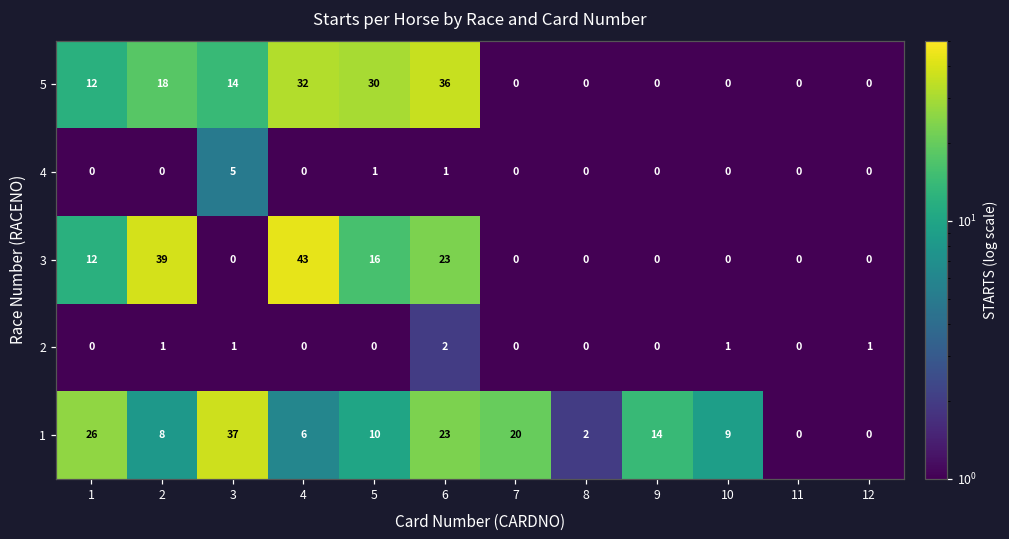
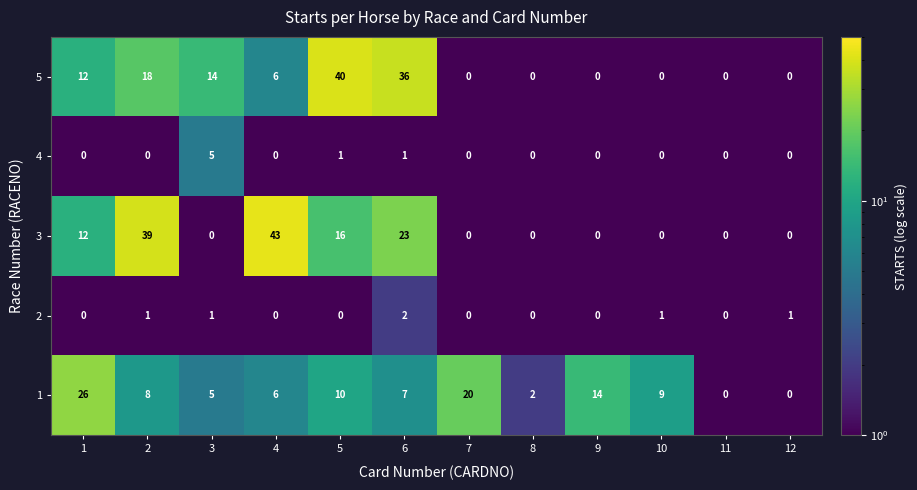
  {
    "5": {
      "1": 12,
      "2": 18,
      "3": 14,
-     "4": 32,
-     "5": 30,
+     "4": 6,
+     "5": 40,
      "6": 36,
      "7": 0,
      "8": 0,
      "9": 0,
      "10": 0,
      "11": 0,
      "12": 0
    },
    "4": {
      "1": 0,
      "2": 0,
      "3": 5,
      "4": 0,
      "5": 1,
      "6": 1,
      "7": 0,
      "8": 0,
      "9": 0,
      "10": 0,
      "11": 0,
      "12": 0
    },
    "3": {
      "1": 12,
      "2": 39,
      "3": 0,
      "4": 43,
      "5": 16,
      "6": 23,
      "7": 0,
      "8": 0,
      "9": 0,
      "10": 0,
      "11": 0,
      "12": 0
    },
    "2": {
      "1": 0,
      "2": 1,
      "3": 1,
      "4": 0,
      "5": 0,
      "6": 2,
      "7": 0,
      "8": 0,
      "9": 0,
      "10": 1,
      "11": 0,
      "12": 1
    },
    "1": {
      "1": 26,
      "2": 8,
-     "3": 37,
+     "3": 5,
      "4": 6,
      "5": 10,
-     "6": 23,
+     "6": 7,
      "7": 20,
      "8": 2,
      "9": 14,
      "10": 9,
      "11": 0,
      "12": 0
    }
  }
